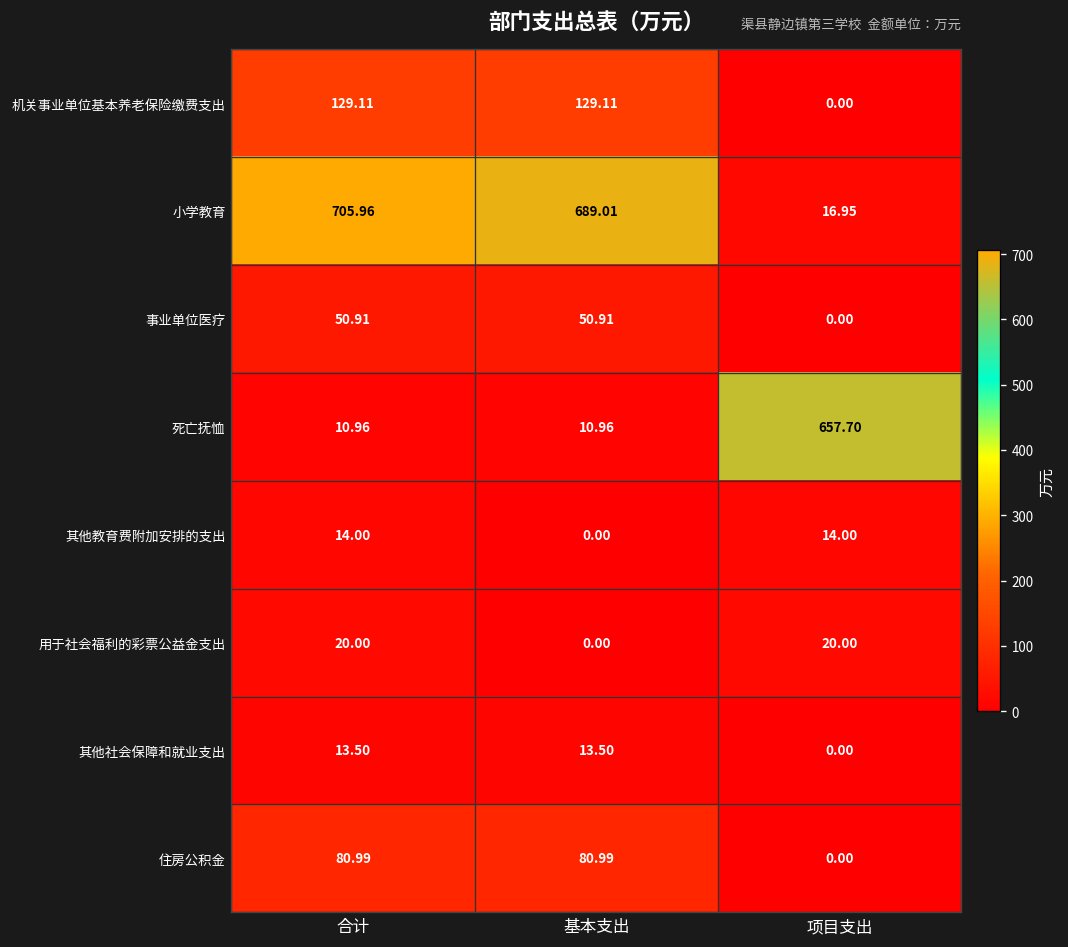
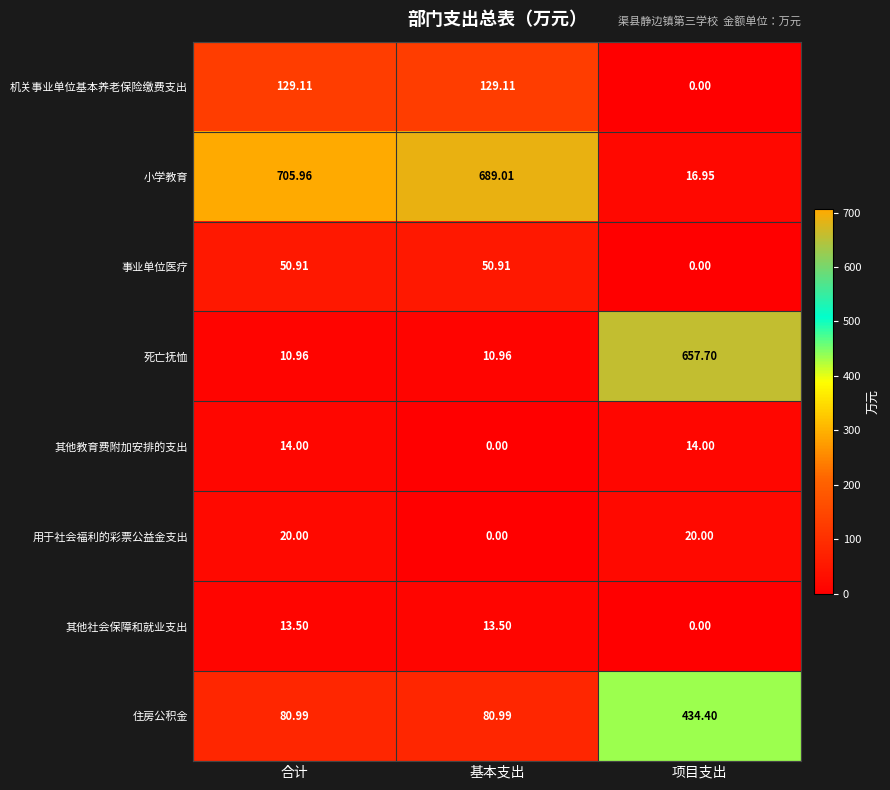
  {
    "机关事业单位基本养老保险缴费支出": {
      "合计": 129.11,
      "基本支出": 129.11,
      "项目支出": 0.00
    },
    "小学教育": {
      "合计": 705.96,
      "基本支出": 689.01,
      "项目支出": 16.95
    },
    "事业单位医疗": {
      "合计": 50.91,
      "基本支出": 50.91,
      "项目支出": 0.00
    },
    "死亡抚恤": {
      "合计": 10.96,
      "基本支出": 10.96,
      "项目支出": 657.70
    },
    "其他教育费附加安排的支出": {
      "合计": 14.00,
      "基本支出": 0.00,
      "项目支出": 14.00
    },
    "用于社会福利的彩票公益金支出": {
      "合计": 20.00,
      "基本支出": 0.00,
      "项目支出": 20.00
    },
    "其他社会保障和就业支出": {
      "合计": 13.50,
      "基本支出": 13.50,
      "项目支出": 0.00
    },
    "住房公积金": {
      "合计": 80.99,
      "基本支出": 80.99,
-     "项目支出": 0.00
+     "项目支出": 434.40
    }
  }
